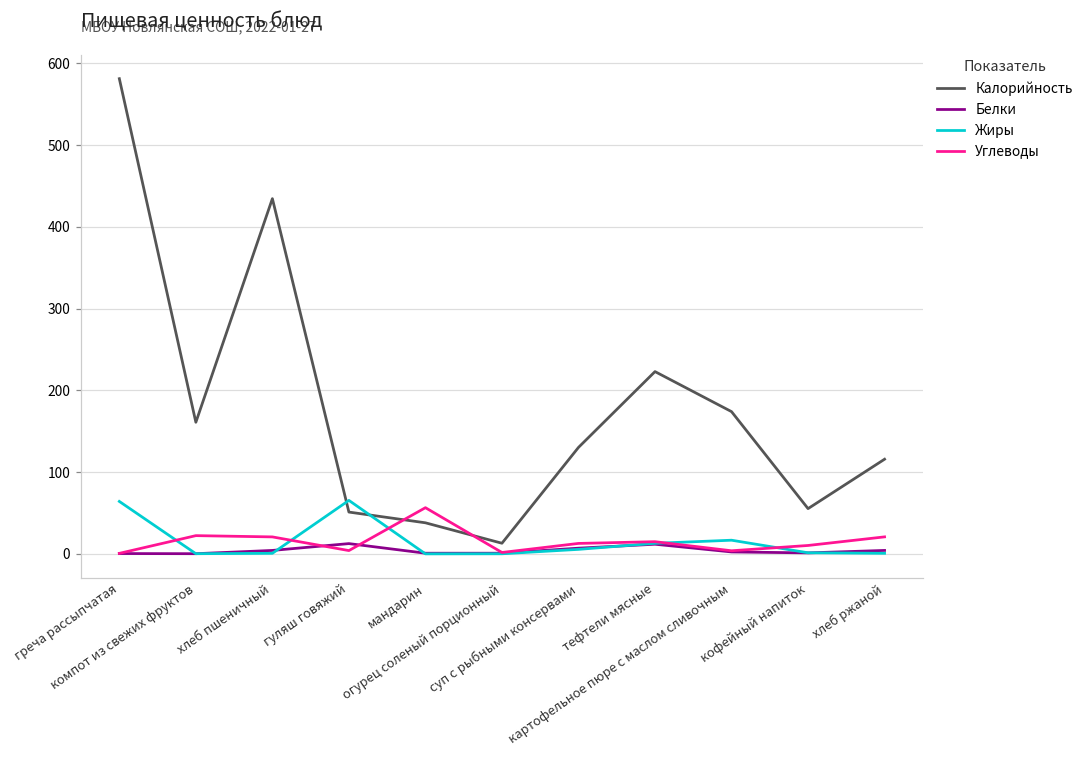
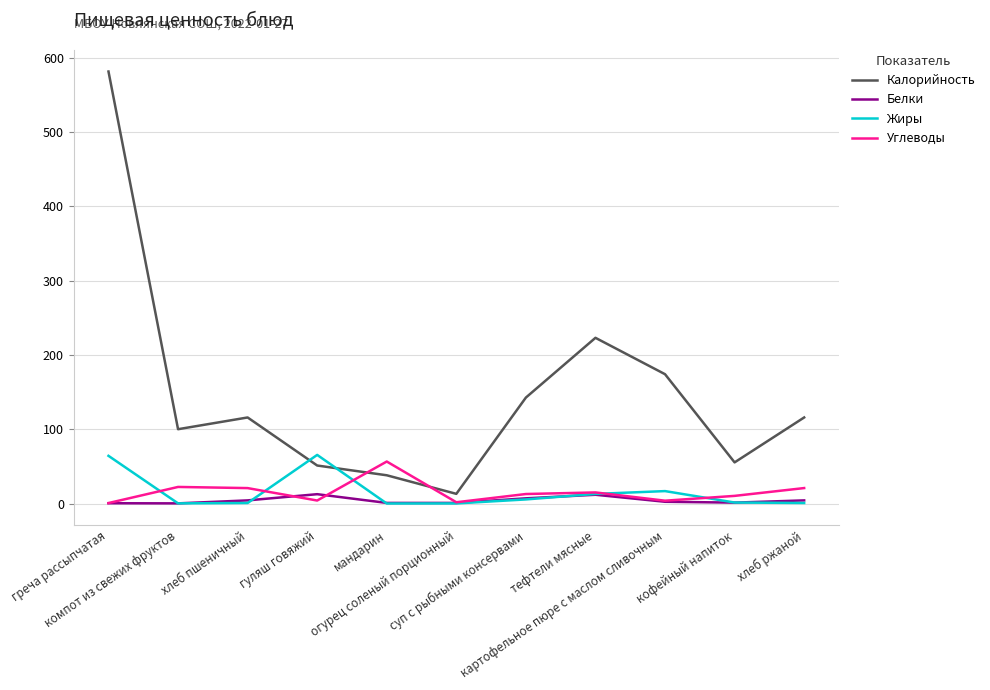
  {
    "Калорийность": {
      "греча рассыпчатая": 580,
-     "компот из свежих фруктов": 160,
-     "хлеб пшеничный": 430,
+     "компот из свежих фруктов": 100,
+     "хлеб пшеничный": 120,
      "гуляш говяжий": 50,
      "мандарин": 40,
      "огурец соленый порционный": 10,
-     "суп с рыбными консервами": 130,
+     "суп с рыбными консервами": 140,
      "тефтели мясные": 220,
      "картофельное пюре с маслом сливочным": 170,
      "кофейный напиток": 60,
      "хлеб ржаной": 120
    },
    "Белки": {
      "хлеб пшеничный": 0,
      "гуляш говяжий": 10,
      "хлеб ржаной": 0
    },
    "Жиры": {
      "греча рассыпчатая": 60,
      "хлеб пшеничный": 0,
      "гуляш говяжий": 70,
      "картофельное пюре с маслом сливочным": 20,
      "хлеб ржаной": 0
    },
    "Углеводы": {
      "компот из свежих фруктов": 20,
      "хлеб пшеничный": 20,
      "гуляш говяжий": 0,
      "мандарин": 60,
      "суп с рыбными консервами": 10,
      "кофейный напиток": 10,
      "хлеб ржаной": 20
    }
  }
